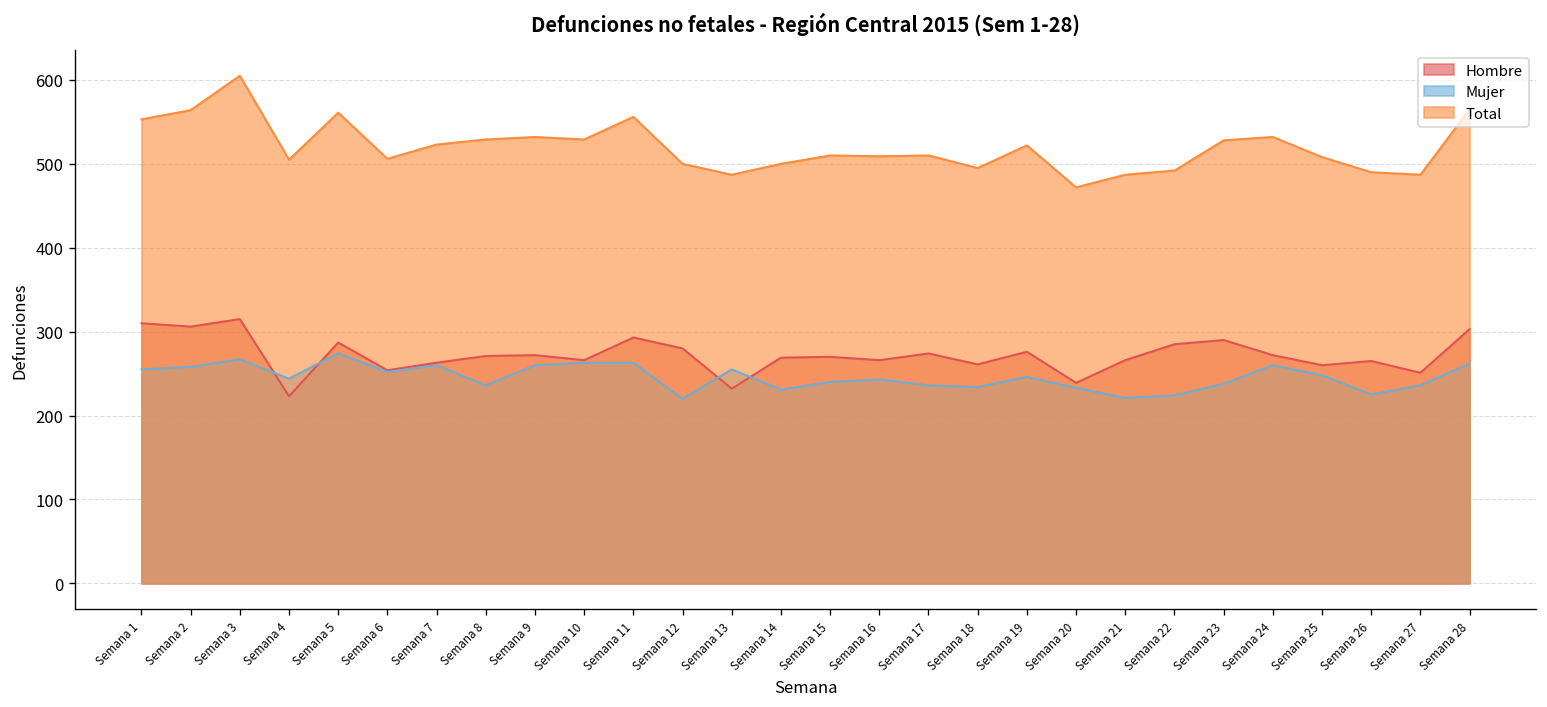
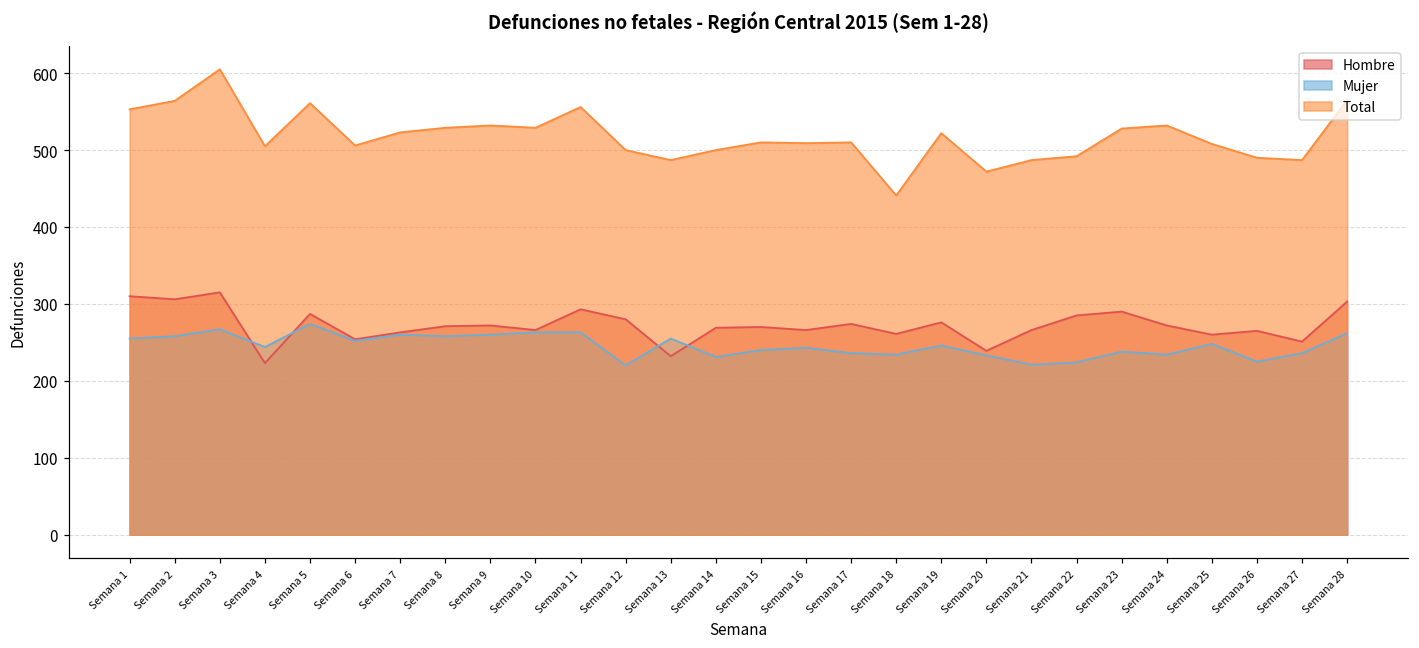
  {
    "Hombre": {
      "Semana 1": 310,
      "Semana 2": 310,
      "Semana 3": 320,
      "Semana 4": 220,
      "Semana 5": 290,
      "Semana 8": 270,
      "Semana 9": 270,
      "Semana 11": 290,
      "Semana 12": 280,
      "Semana 13": 230,
      "Semana 14": 270,
      "Semana 15": 270,
      "Semana 16": 270,
      "Semana 17": 270,
      "Semana 18": 260,
      "Semana 19": 280,
      "Semana 20": 240,
      "Semana 21": 270,
      "Semana 22": 290,
      "Semana 23": 290,
      "Semana 24": 270,
      "Semana 25": 260,
      "Semana 26": 270,
      "Semana 27": 250,
      "Semana 28": 300
    },
    "Mujer": {
      "Semana 1": 260,
      "Semana 2": 260,
      "Semana 3": 270,
      "Semana 4": 240,
      "Semana 5": 270,
-     "Semana 8": 240,
+     "Semana 8": 260,
      "Semana 9": 260,
      "Semana 11": 260,
      "Semana 12": 220,
      "Semana 13": 260,
      "Semana 14": 230,
      "Semana 15": 240,
      "Semana 16": 240,
      "Semana 17": 240,
      "Semana 18": 230,
      "Semana 19": 250,
      "Semana 20": 230,
      "Semana 21": 220,
      "Semana 22": 220,
      "Semana 23": 240,
-     "Semana 24": 260,
+     "Semana 24": 230,
      "Semana 25": 250,
      "Semana 26": 230,
      "Semana 27": 240,
      "Semana 28": 260
    },
    "Total": {
      "Semana 1": 550,
      "Semana 2": 560,
      "Semana 3": 610,
      "Semana 4": 510,
      "Semana 5": 560,
      "Semana 6": 510,
      "Semana 7": 520,
      "Semana 8": 530,
      "Semana 9": 530,
      "Semana 10": 530,
      "Semana 11": 560,
      "Semana 12": 500,
      "Semana 13": 490,
      "Semana 14": 500,
      "Semana 15": 510,
      "Semana 16": 510,
      "Semana 17": 510,
-     "Semana 18": 500,
+     "Semana 18": 440,
      "Semana 19": 520,
      "Semana 20": 470,
      "Semana 21": 490,
      "Semana 22": 490,
      "Semana 23": 530,
      "Semana 24": 530,
      "Semana 25": 510,
      "Semana 26": 490,
      "Semana 27": 490
    }
  }
